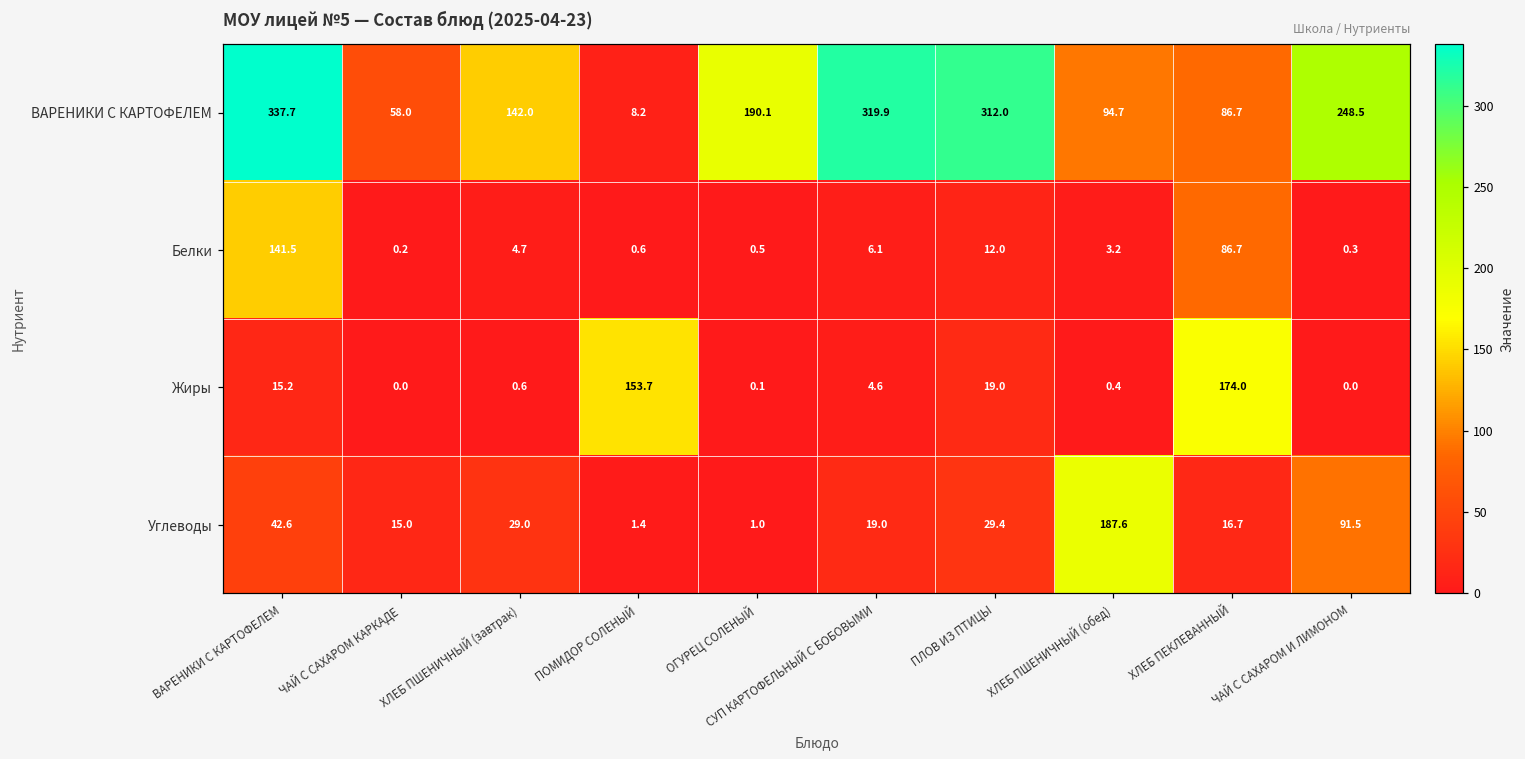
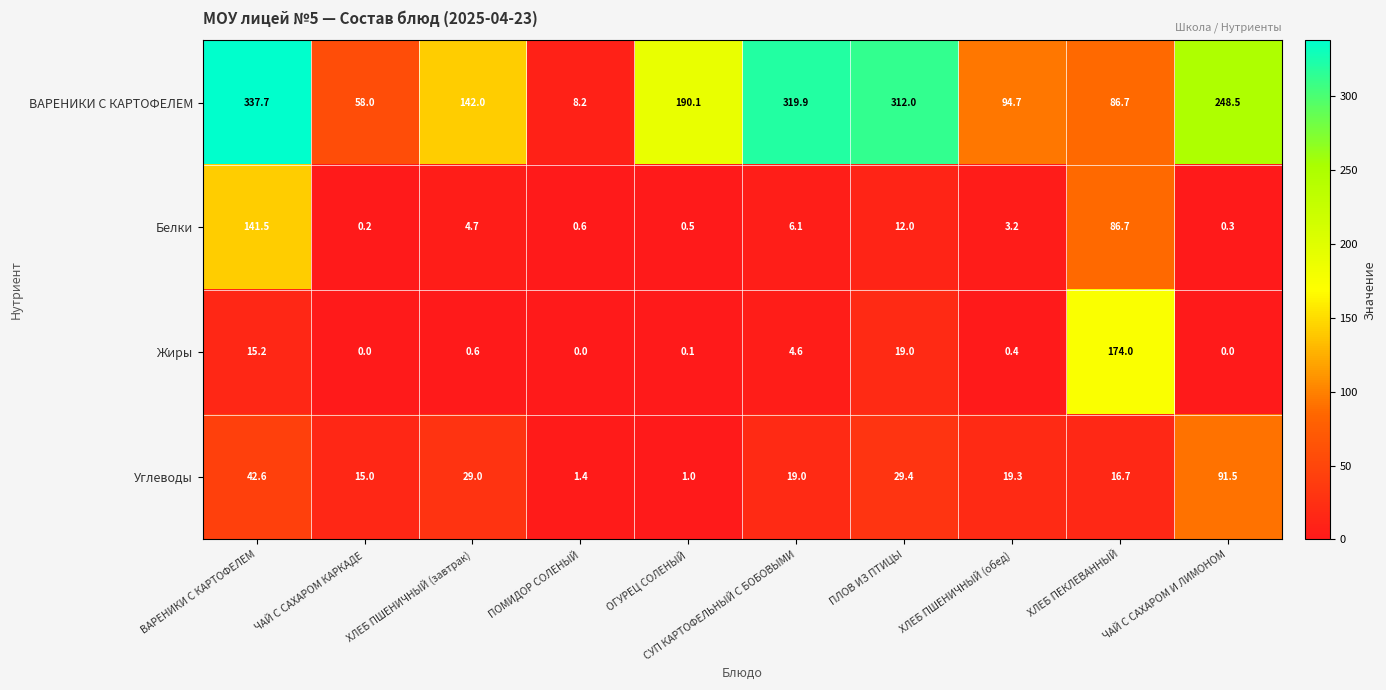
  {
    "ВАРЕНИКИ С КАРТОФЕЛЕМ": {
      "ВАРЕНИКИ С КАРТОФЕЛЕМ": 337.7,
      "ЧАЙ С САХАРОМ КАРКАДЕ": 58.0,
      "ХЛЕБ ПШЕНИЧНЫЙ (завтрак)": 142.0,
      "ПОМИДОР СОЛЕНЫЙ": 8.2,
      "ОГУРЕЦ СОЛЕНЫЙ": 190.1,
      "СУП КАРТОФЕЛЬНЫЙ С БОБОВЫМИ": 319.9,
      "ПЛОВ ИЗ ПТИЦЫ": 312.0,
      "ХЛЕБ ПШЕНИЧНЫЙ (обед)": 94.7,
      "ХЛЕБ ПЕКЛЕВАННЫЙ": 86.7,
      "ЧАЙ С САХАРОМ И ЛИМОНОМ": 248.5
    },
    "Белки": {
      "ВАРЕНИКИ С КАРТОФЕЛЕМ": 141.5,
      "ЧАЙ С САХАРОМ КАРКАДЕ": 0.2,
      "ХЛЕБ ПШЕНИЧНЫЙ (завтрак)": 4.7,
      "ПОМИДОР СОЛЕНЫЙ": 0.6,
      "ОГУРЕЦ СОЛЕНЫЙ": 0.5,
      "СУП КАРТОФЕЛЬНЫЙ С БОБОВЫМИ": 6.1,
      "ПЛОВ ИЗ ПТИЦЫ": 12.0,
      "ХЛЕБ ПШЕНИЧНЫЙ (обед)": 3.2,
      "ХЛЕБ ПЕКЛЕВАННЫЙ": 86.7,
      "ЧАЙ С САХАРОМ И ЛИМОНОМ": 0.3
    },
    "Жиры": {
      "ВАРЕНИКИ С КАРТОФЕЛЕМ": 15.2,
      "ЧАЙ С САХАРОМ КАРКАДЕ": 0.0,
      "ХЛЕБ ПШЕНИЧНЫЙ (завтрак)": 0.6,
-     "ПОМИДОР СОЛЕНЫЙ": 153.7,
+     "ПОМИДОР СОЛЕНЫЙ": 0.0,
      "ОГУРЕЦ СОЛЕНЫЙ": 0.1,
      "СУП КАРТОФЕЛЬНЫЙ С БОБОВЫМИ": 4.6,
      "ПЛОВ ИЗ ПТИЦЫ": 19.0,
      "ХЛЕБ ПШЕНИЧНЫЙ (обед)": 0.4,
      "ХЛЕБ ПЕКЛЕВАННЫЙ": 174.0,
      "ЧАЙ С САХАРОМ И ЛИМОНОМ": 0.0
    },
    "Углеводы": {
      "ВАРЕНИКИ С КАРТОФЕЛЕМ": 42.6,
      "ЧАЙ С САХАРОМ КАРКАДЕ": 15.0,
      "ХЛЕБ ПШЕНИЧНЫЙ (завтрак)": 29.0,
      "ПОМИДОР СОЛЕНЫЙ": 1.4,
      "ОГУРЕЦ СОЛЕНЫЙ": 1.0,
      "СУП КАРТОФЕЛЬНЫЙ С БОБОВЫМИ": 19.0,
      "ПЛОВ ИЗ ПТИЦЫ": 29.4,
-     "ХЛЕБ ПШЕНИЧНЫЙ (обед)": 187.6,
+     "ХЛЕБ ПШЕНИЧНЫЙ (обед)": 19.3,
      "ХЛЕБ ПЕКЛЕВАННЫЙ": 16.7,
      "ЧАЙ С САХАРОМ И ЛИМОНОМ": 91.5
    }
  }
